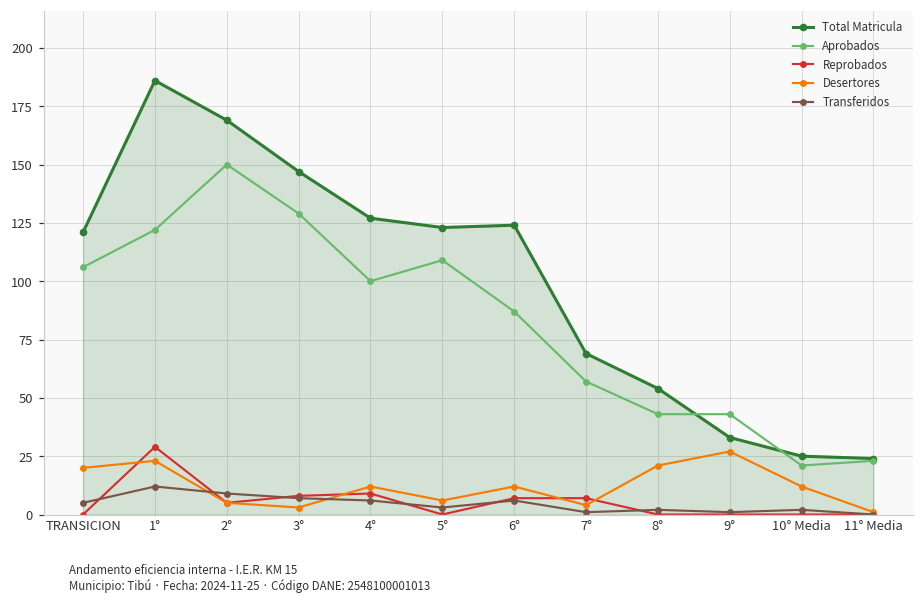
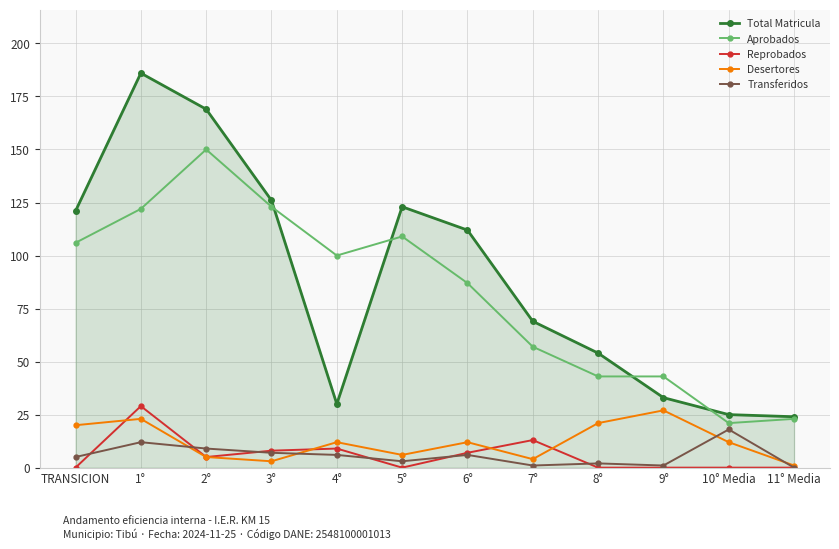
  {
    "Total Matricula": {
      "TRANSICION": 121,
      "1°": 186,
      "2°": 169,
-     "3°": 147,
-     "4°": 127,
+     "3°": 126,
+     "4°": 30,
      "5°": 123,
-     "6°": 124,
+     "6°": 112,
      "7°": 69,
      "8°": 54,
      "9°": 33,
      "10° Media": 25
    },
    "Aprobados": {
      "TRANSICION": 106,
      "1°": 122,
      "2°": 150,
-     "3°": 129,
+     "3°": 123,
      "4°": 100,
      "5°": 109,
      "6°": 87,
      "7°": 57,
      "8°": 43,
      "9°": 43,
      "10° Media": 21
    },
    "Reprobados": {
      "TRANSICION": 0,
      "1°": 29,
      "4°": 9,
      "5°": 0,
-     "7°": 7,
+     "7°": 13,
      "8°": 0,
      "10° Media": 0
    },
    "Desertores": {
      "TRANSICION": 20,
      "1°": 23,
      "3°": 3,
      "4°": 12,
      "5°": 6,
      "6°": 12,
      "7°": 4,
      "8°": 21,
      "9°": 27,
      "10° Media": 12
    },
    "Transferidos": {
      "TRANSICION": 5,
      "1°": 12,
      "2°": 9,
      "4°": 6,
      "5°": 3,
      "7°": 1,
      "8°": 2,
-     "10° Media": 2
+     "10° Media": 18
    }
  }
